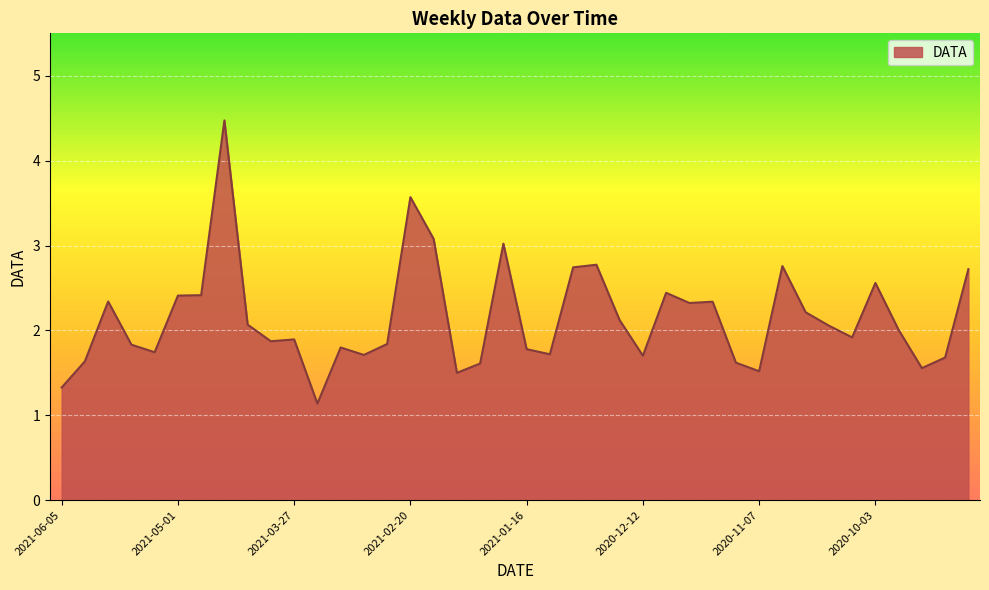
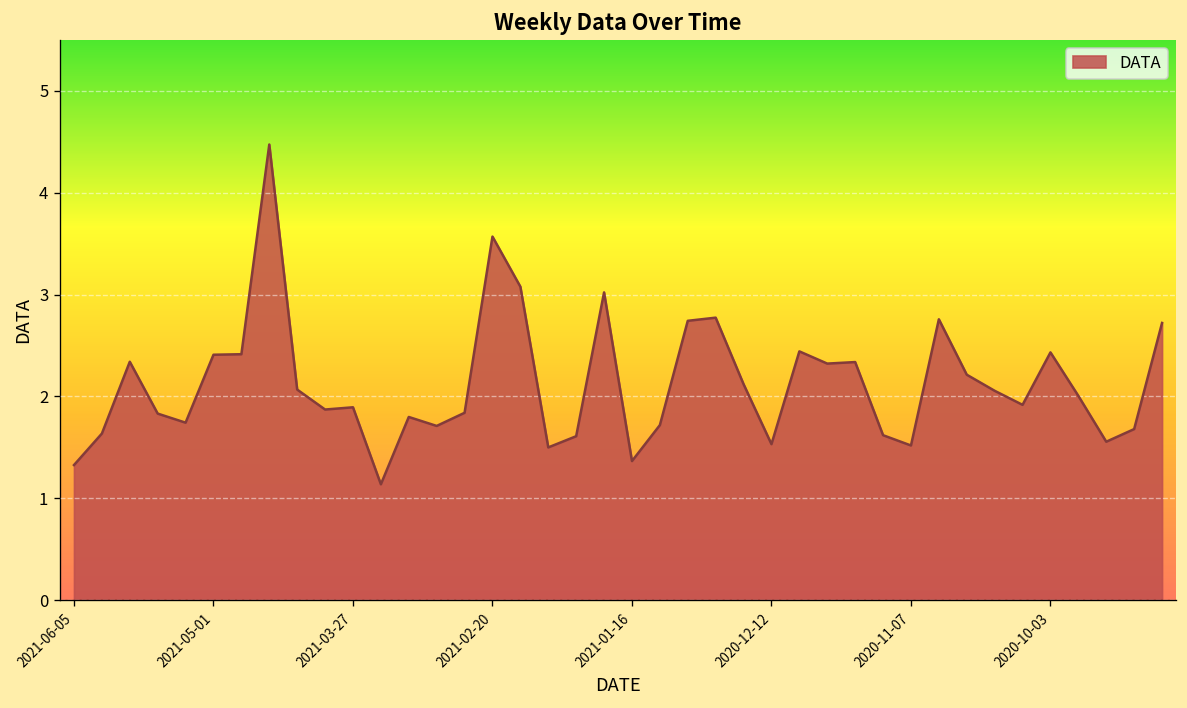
  {
    "2021-06-05": 1.3,
    "2021-05-01": 2.4,
    "2021-03-27": 1.9,
    "2021-02-20": 3.6,
-   "2021-01-16": 1.8,
-   "2020-12-12": 1.7,
+   "2021-01-16": 1.4,
+   "2020-12-12": 1.5,
    "2020-11-07": 1.5,
-   "2020-10-03": 2.6
+   "2020-10-03": 2.4
  }
